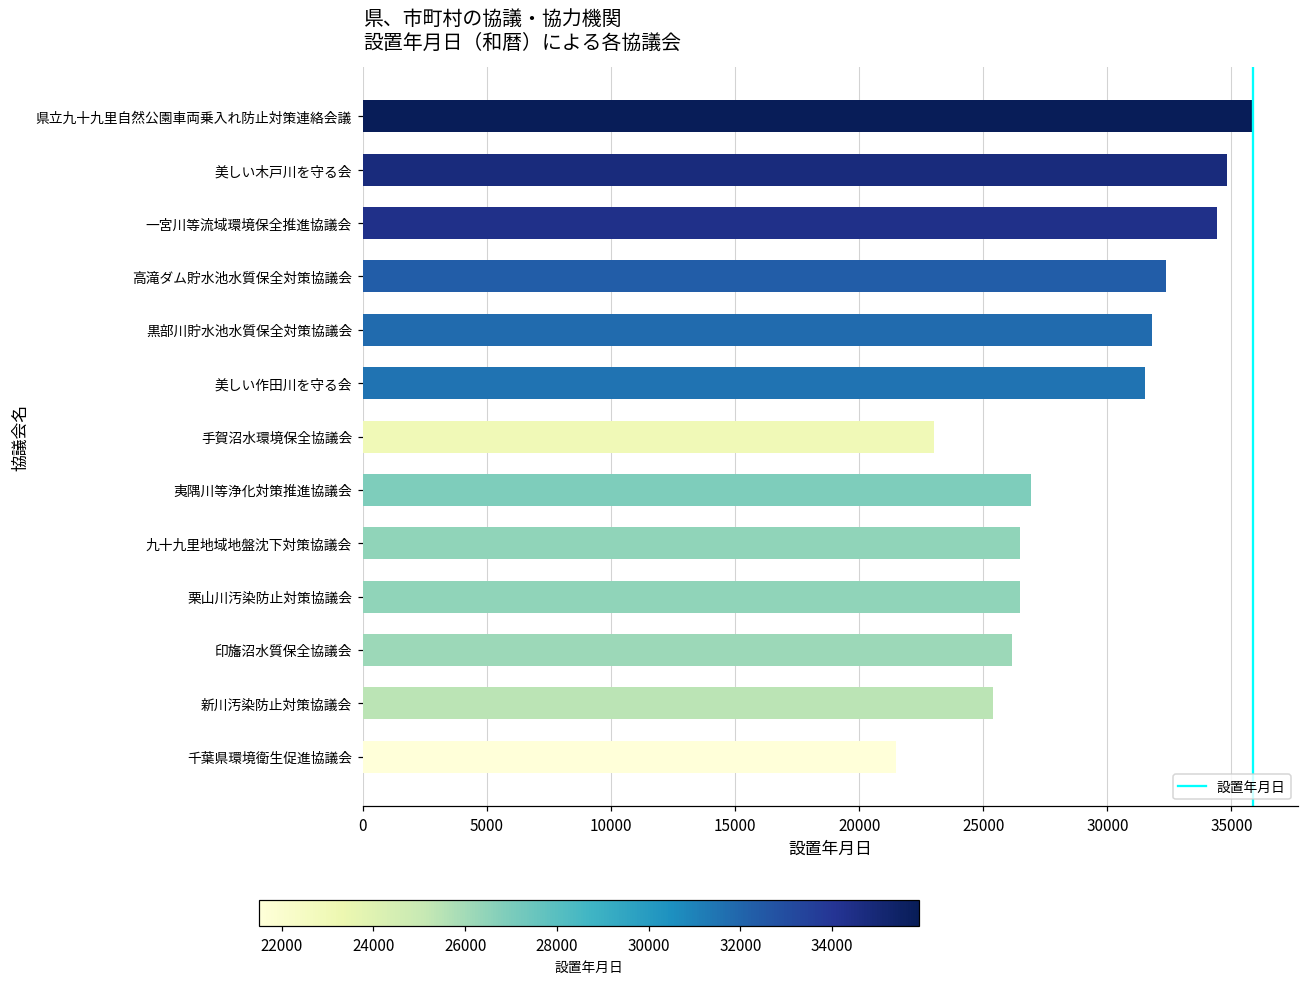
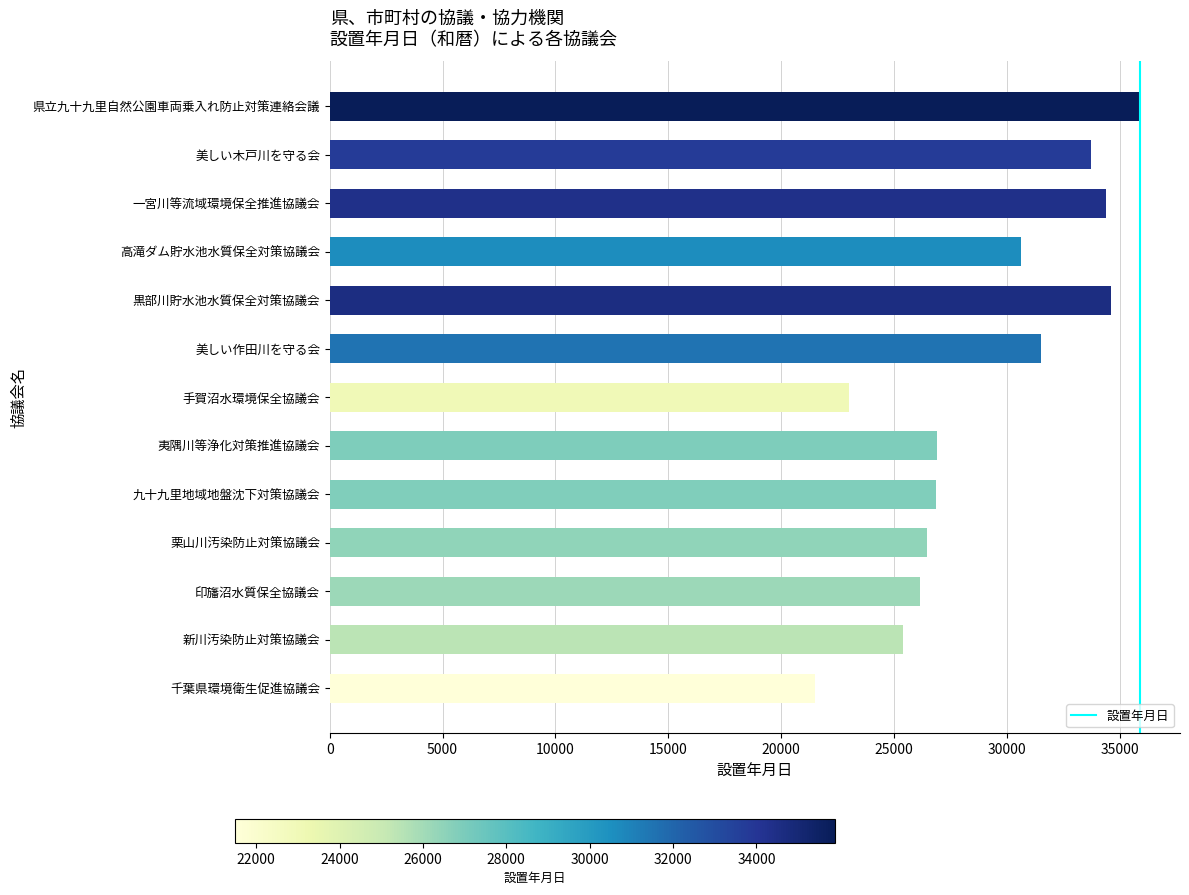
  {
    "県立九十九里自然公園車両乗入れ防止対策連絡会議": 35900,
-   "美しい木戸川を守る会": 34800,
+   "美しい木戸川を守る会": 33800,
    "一宮川等流域環境保全推進協議会": 34400,
-   "高滝ダム貯水池水質保全対策協議会": 32300,
-   "黒部川貯水池水質保全対策協議会": 31800,
+   "高滝ダム貯水池水質保全対策協議会": 30600,
+   "黒部川貯水池水質保全対策協議会": 34600,
    "美しい作田川を守る会": 31500,
    "手賀沼水環境保全協議会": 23000,
    "夷隅川等浄化対策推進協議会": 26900,
-   "九十九里地域地盤沈下対策協議会": 26500,
+   "九十九里地域地盤沈下対策協議会": 26900,
    "栗山川汚染防止対策協議会": 26500,
    "印旛沼水質保全協議会": 26200,
    "新川汚染防止対策協議会": 25400,
    "千葉県環境衛生促進協議会": 21500
  }
